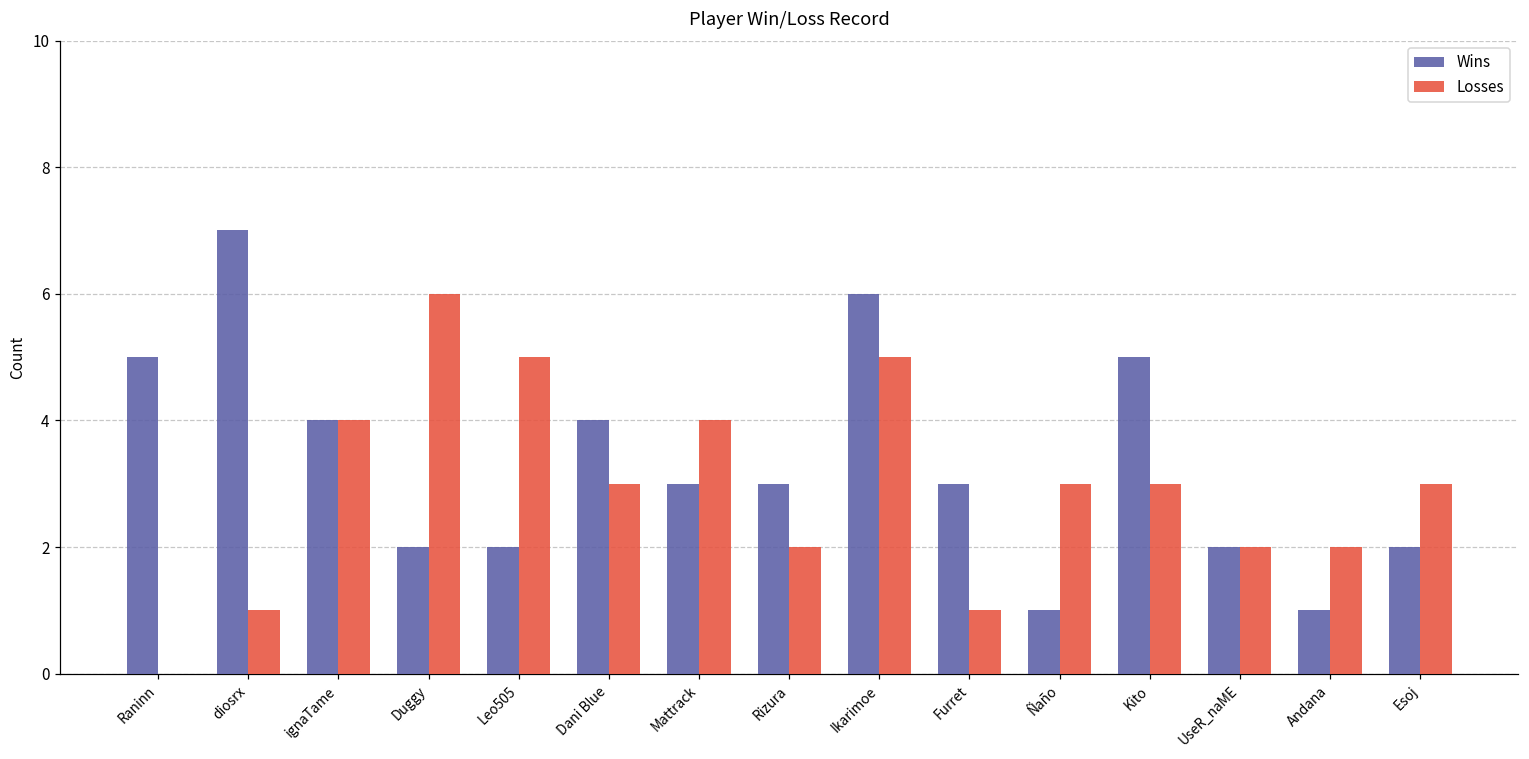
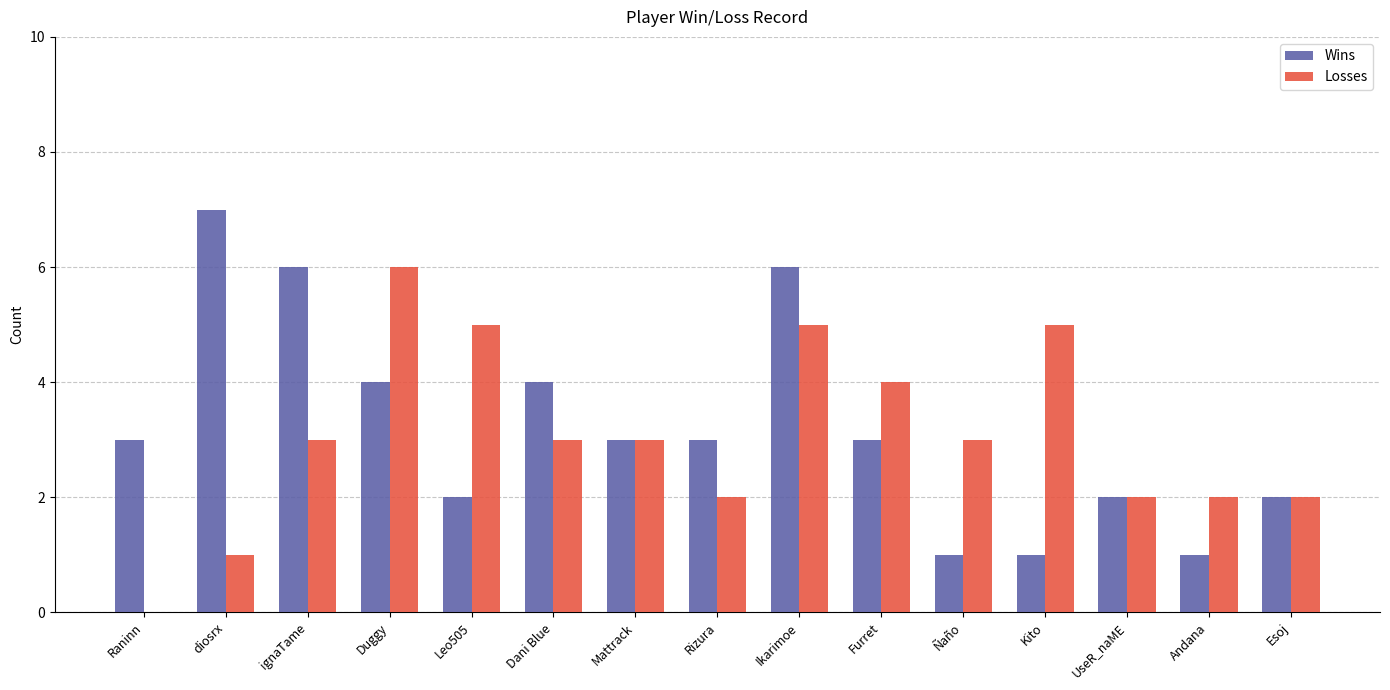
  {
    "Wins": {
-     "Raninn": 5,
+     "Raninn": 3,
      "diosrx": 7,
-     "ignaTame": 4,
-     "Duggy": 2,
+     "ignaTame": 6,
+     "Duggy": 4,
      "Leo505": 2,
      "Dani Blue": 4,
      "Mattrack": 3,
      "Rizura": 3,
      "Ikarimoe": 6,
      "Furret": 3,
      "Ñaño": 1,
-     "Kito": 5,
+     "Kito": 1,
      "UseR_naME": 2,
      "Andana": 1,
      "Esoj": 2
    },
    "Losses": {
      "Raninn": 0,
      "diosrx": 1,
-     "ignaTame": 4,
+     "ignaTame": 3,
      "Duggy": 6,
      "Leo505": 5,
      "Dani Blue": 3,
-     "Mattrack": 4,
+     "Mattrack": 3,
      "Rizura": 2,
      "Ikarimoe": 5,
-     "Furret": 1,
+     "Furret": 4,
      "Ñaño": 3,
-     "Kito": 3,
+     "Kito": 5,
      "UseR_naME": 2,
      "Andana": 2,
-     "Esoj": 3
+     "Esoj": 2
    }
  }
